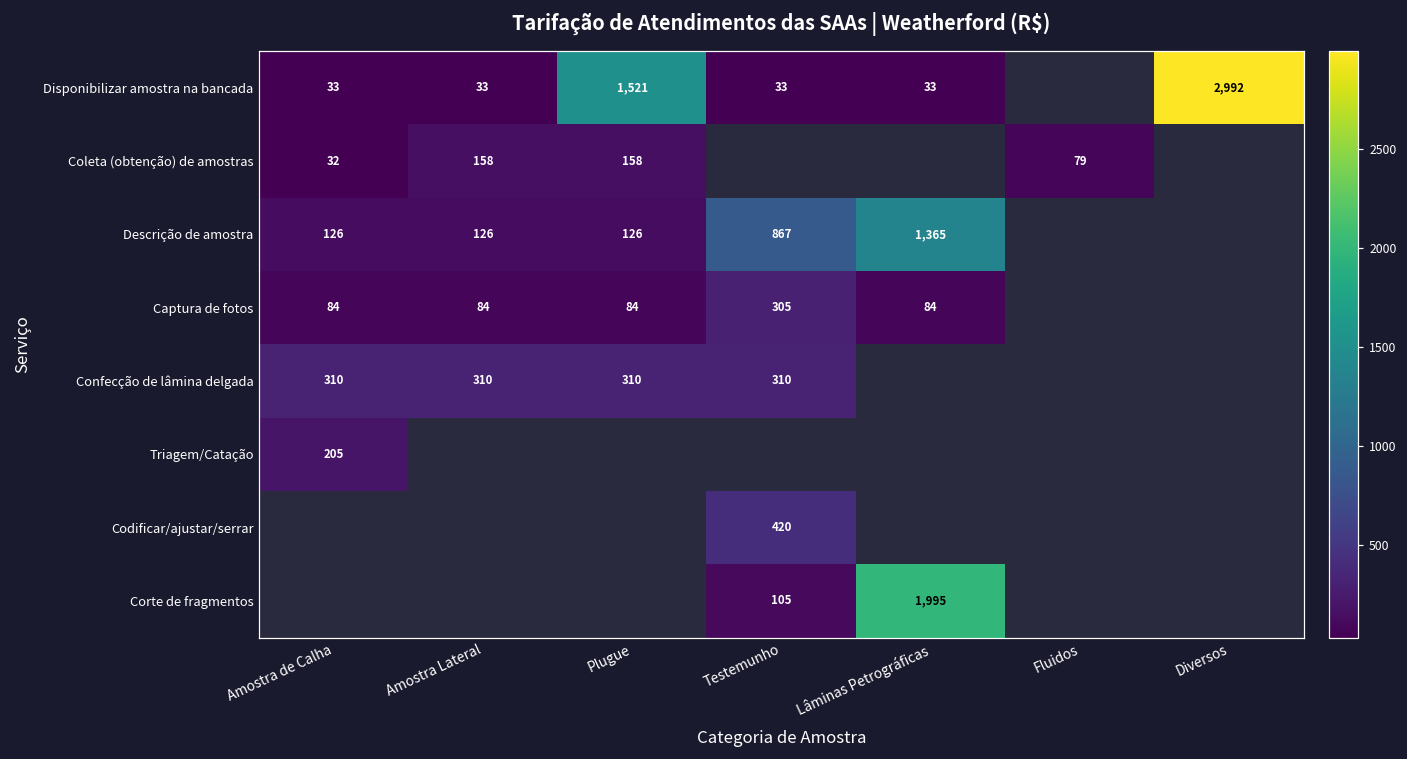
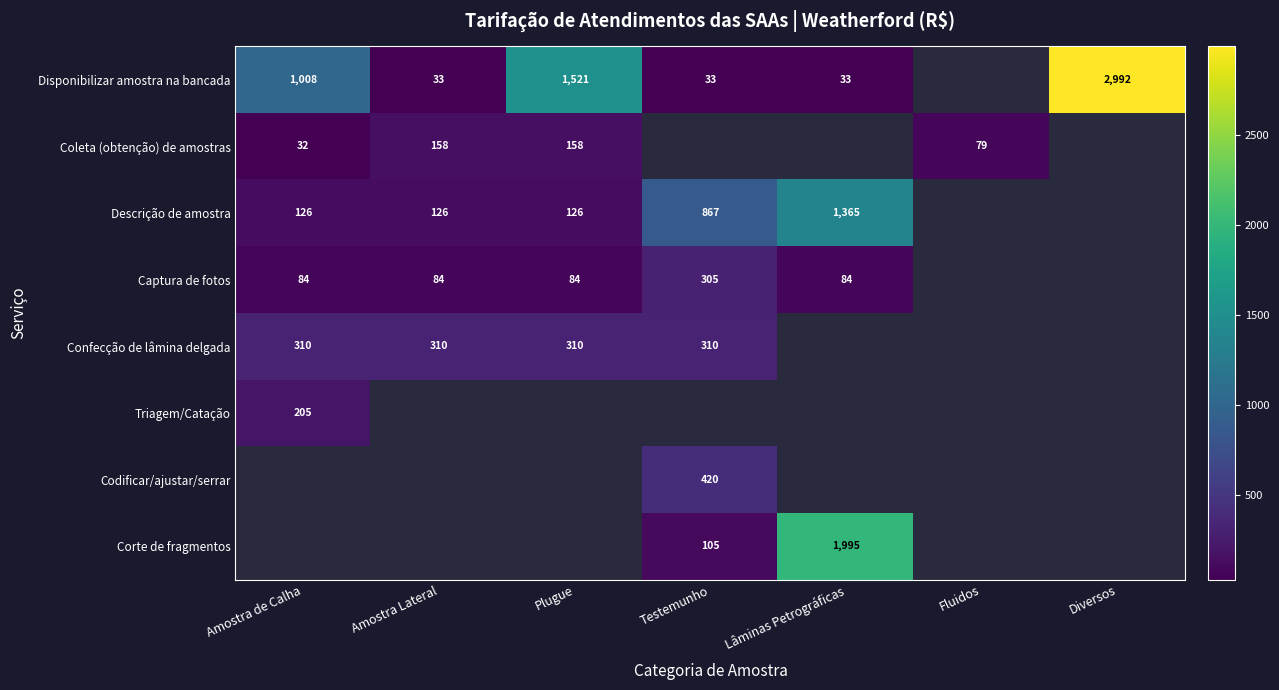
  {
    "Disponibilizar amostra na bancada": {
-     "Amostra de Calha": "33",
+     "Amostra de Calha": "1,008",
      "Amostra Lateral": "33",
      "Plugue": "1,521",
      "Testemunho": "33",
      "Lâminas Petrográficas": "33",
      "Diversos": "2,992"
    },
    "Coleta (obtenção) de amostras": {
      "Amostra de Calha": "32",
      "Amostra Lateral": "158",
      "Plugue": "158",
      "Fluidos": "79"
    },
    "Descrição de amostra": {
      "Amostra de Calha": "126",
      "Amostra Lateral": "126",
      "Plugue": "126",
      "Testemunho": "867",
      "Lâminas Petrográficas": "1,365"
    },
    "Captura de fotos": {
      "Amostra de Calha": "84",
      "Amostra Lateral": "84",
      "Plugue": "84",
      "Testemunho": "305",
      "Lâminas Petrográficas": "84"
    },
    "Confecção de lâmina delgada": {
      "Amostra de Calha": "310",
      "Amostra Lateral": "310",
      "Plugue": "310",
      "Testemunho": "310"
    },
    "Triagem/Catação": {
      "Amostra de Calha": "205"
    },
    "Codificar/ajustar/serrar": {
      "Testemunho": "420"
    },
    "Corte de fragmentos": {
      "Testemunho": "105",
      "Lâminas Petrográficas": "1,995"
    }
  }
